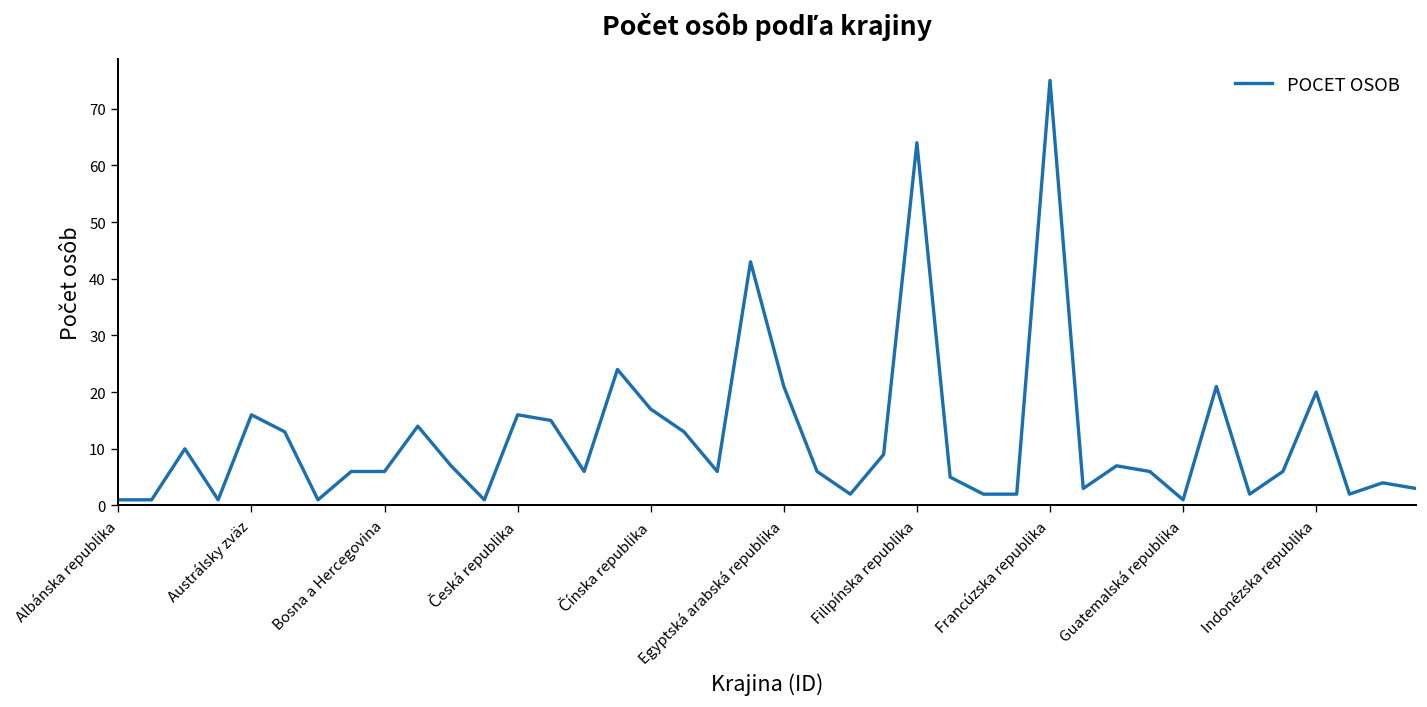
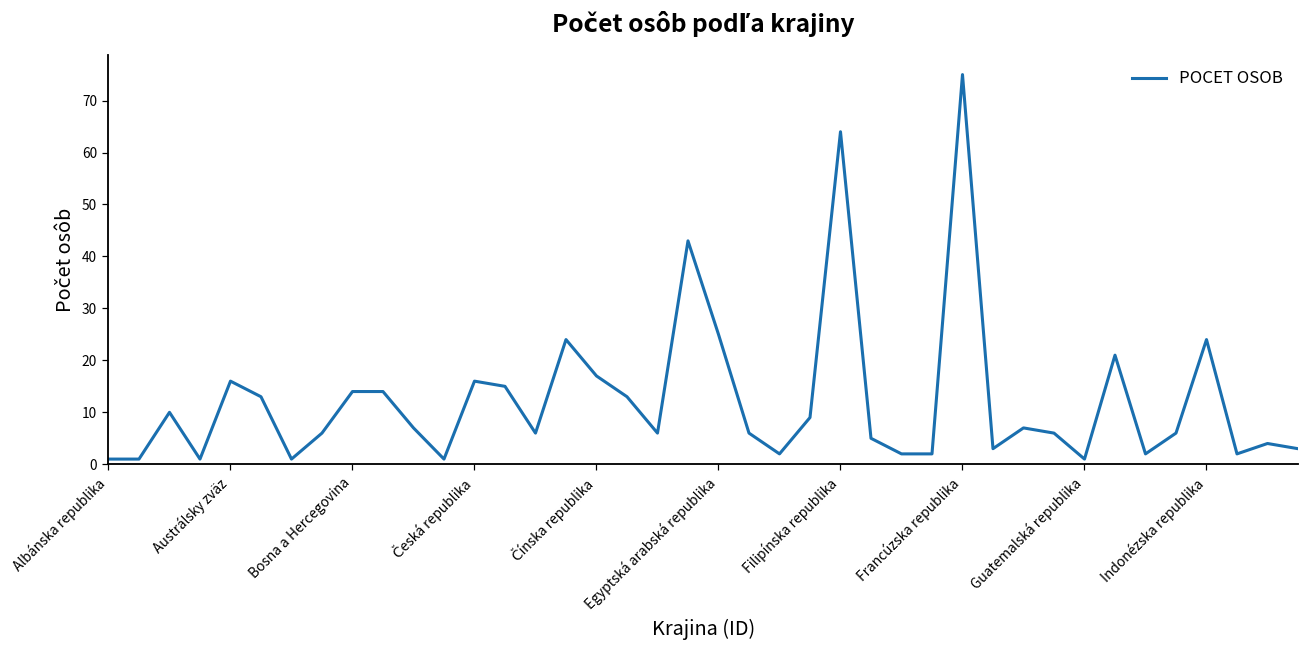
  {
    "Albánska republika": 1,
    "Austrálsky zväz": 16,
-   "Bosna a Hercegovina": 6,
+   "Bosna a Hercegovina": 14,
    "Česká republika": 16,
    "Čínska republika": 17,
-   "Egyptská arabská republika": 21,
+   "Egyptská arabská republika": 25,
    "Filipínska republika": 64,
    "Francúzska republika": 75,
    "Guatemalská republika": 1,
-   "Indonézska republika": 20
+   "Indonézska republika": 24
  }
